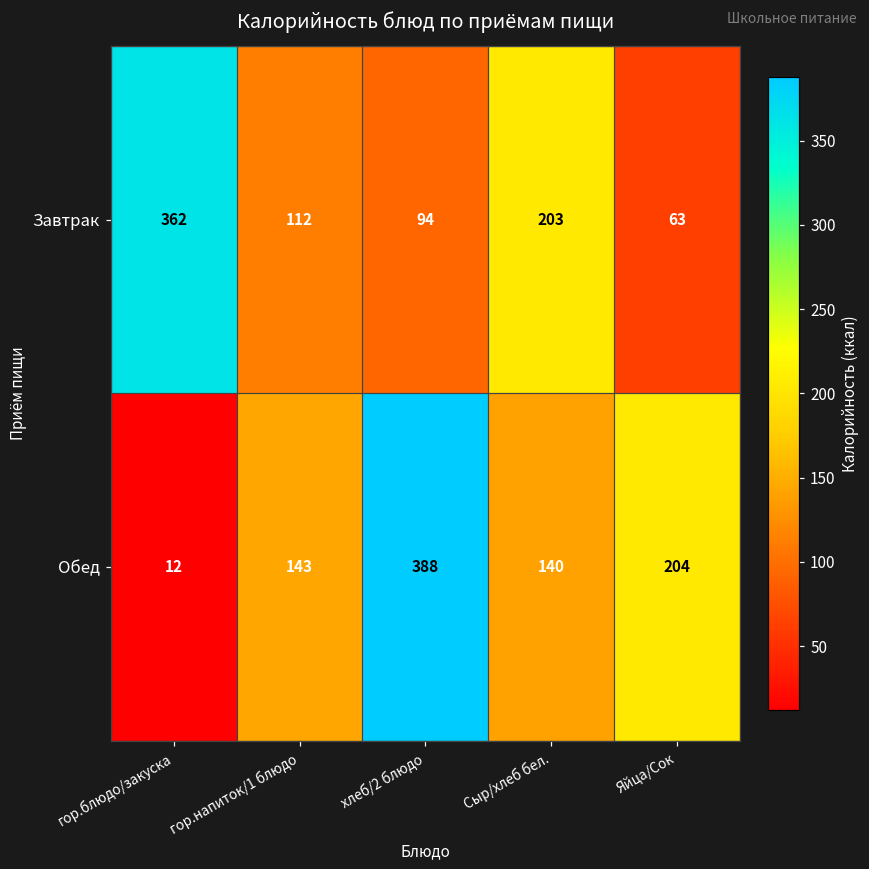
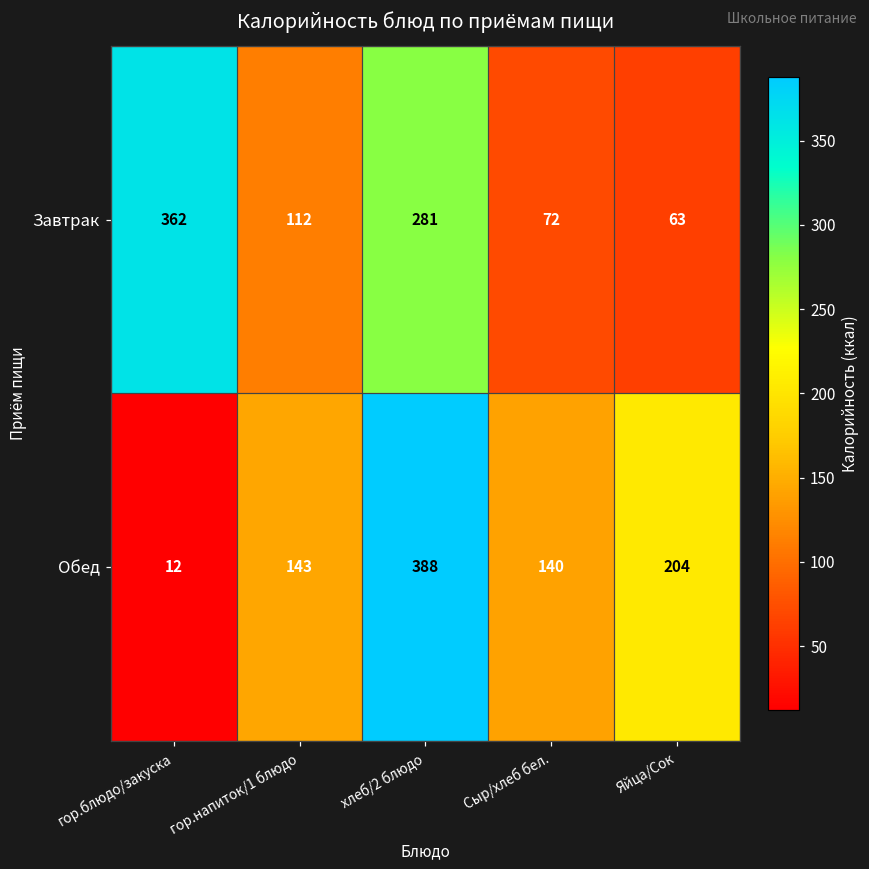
  {
    "Завтрак": {
      "гор.блюдо/закуска": 362,
      "гор.напиток/1 блюдо": 112,
-     "хлеб/2 блюдо": 94,
-     "Сыр/хлеб бел.": 203,
+     "хлеб/2 блюдо": 281,
+     "Сыр/хлеб бел.": 72,
      "Яйца/Сок": 63
    },
    "Обед": {
      "гор.блюдо/закуска": 12,
      "гор.напиток/1 блюдо": 143,
      "хлеб/2 блюдо": 388,
      "Сыр/хлеб бел.": 140,
      "Яйца/Сок": 204
    }
  }
